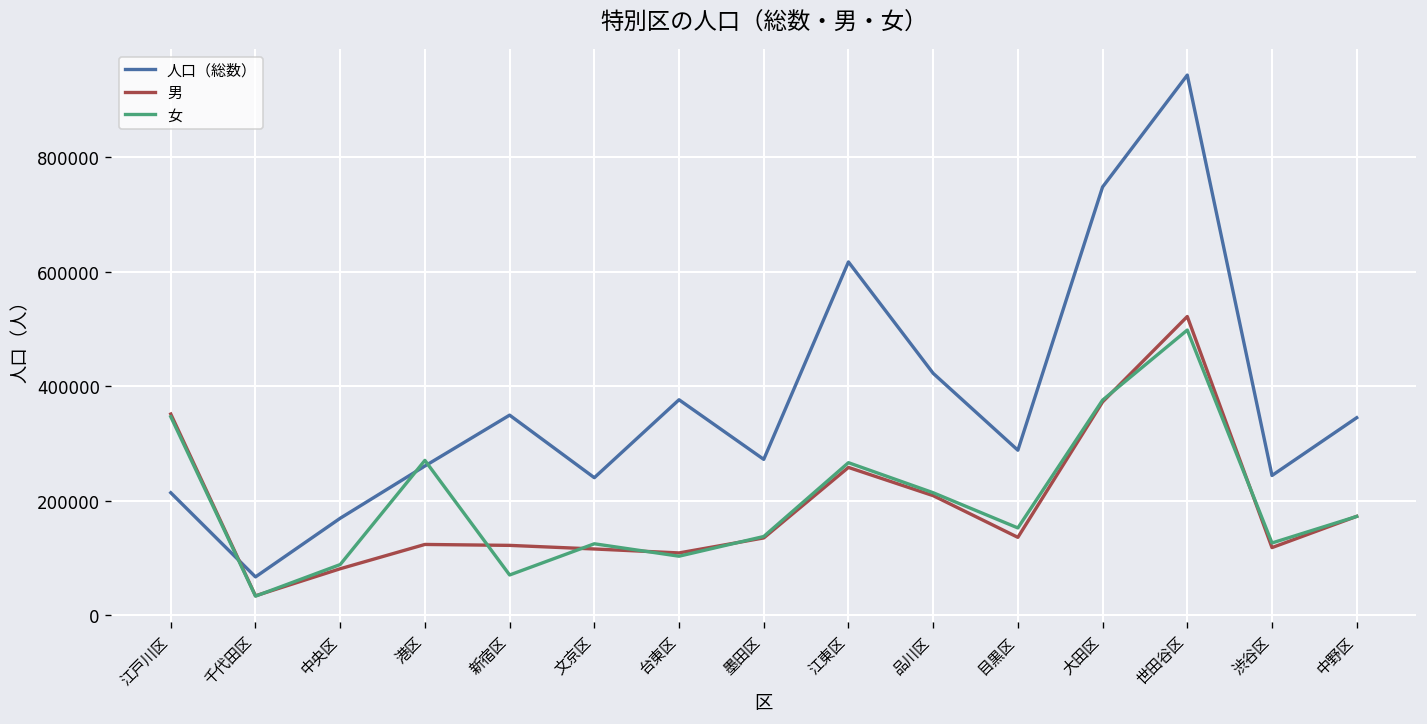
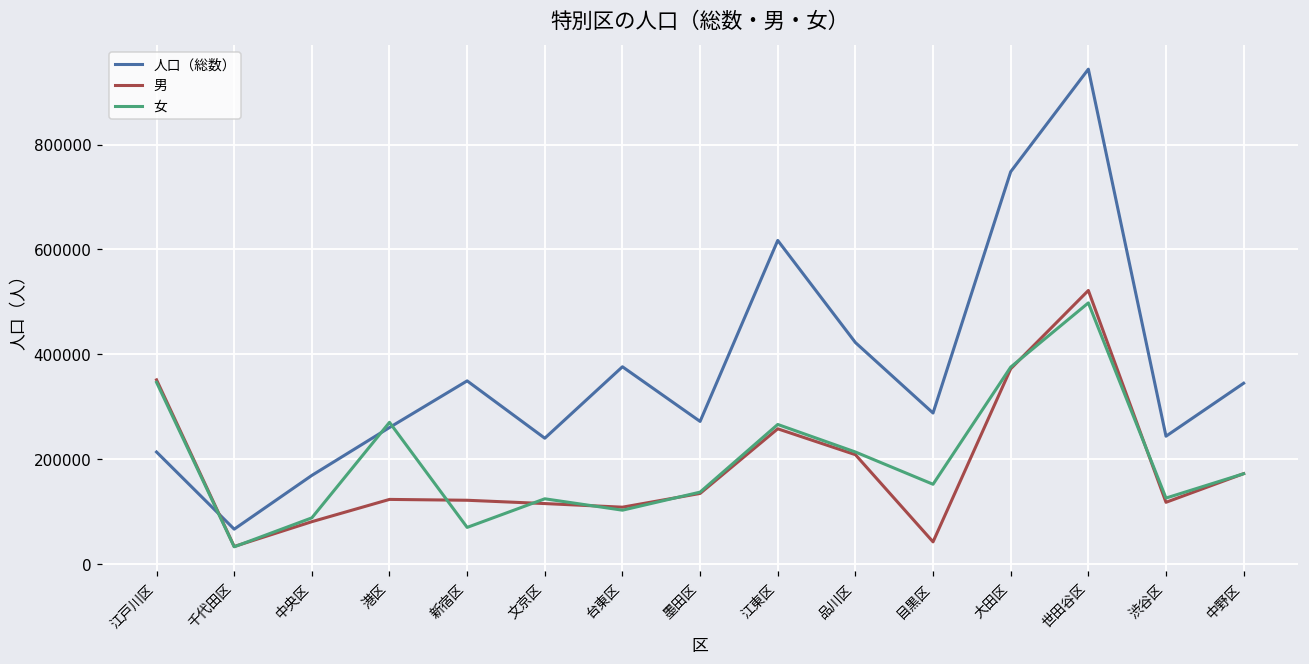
  {
    "人口（総数）": {
      "江戸川区": 210000,
      "千代田区": 70000,
      "中央区": 170000,
      "港区": 260000,
      "新宿区": 350000,
      "文京区": 240000,
      "台東区": 380000,
      "墨田区": 270000,
      "江東区": 620000,
      "品川区": 420000,
      "目黒区": 290000,
      "大田区": 750000,
      "世田谷区": 940000,
      "渋谷区": 240000,
      "中野区": 340000
    },
    "男": {
      "中央区": 80000,
      "港区": 120000,
      "新宿区": 120000,
      "文京区": 120000,
      "台東区": 110000,
      "江東区": 260000,
-     "目黒区": 140000,
+     "目黒区": 40000,
      "世田谷区": 520000,
      "渋谷区": 120000
    },
    "女": {
      "中央区": 90000,
      "港区": 270000,
      "新宿区": 70000,
      "文京区": 120000,
      "台東区": 100000,
      "江東区": 270000,
      "目黒区": 150000,
      "世田谷区": 500000,
      "渋谷区": 130000
    }
  }
